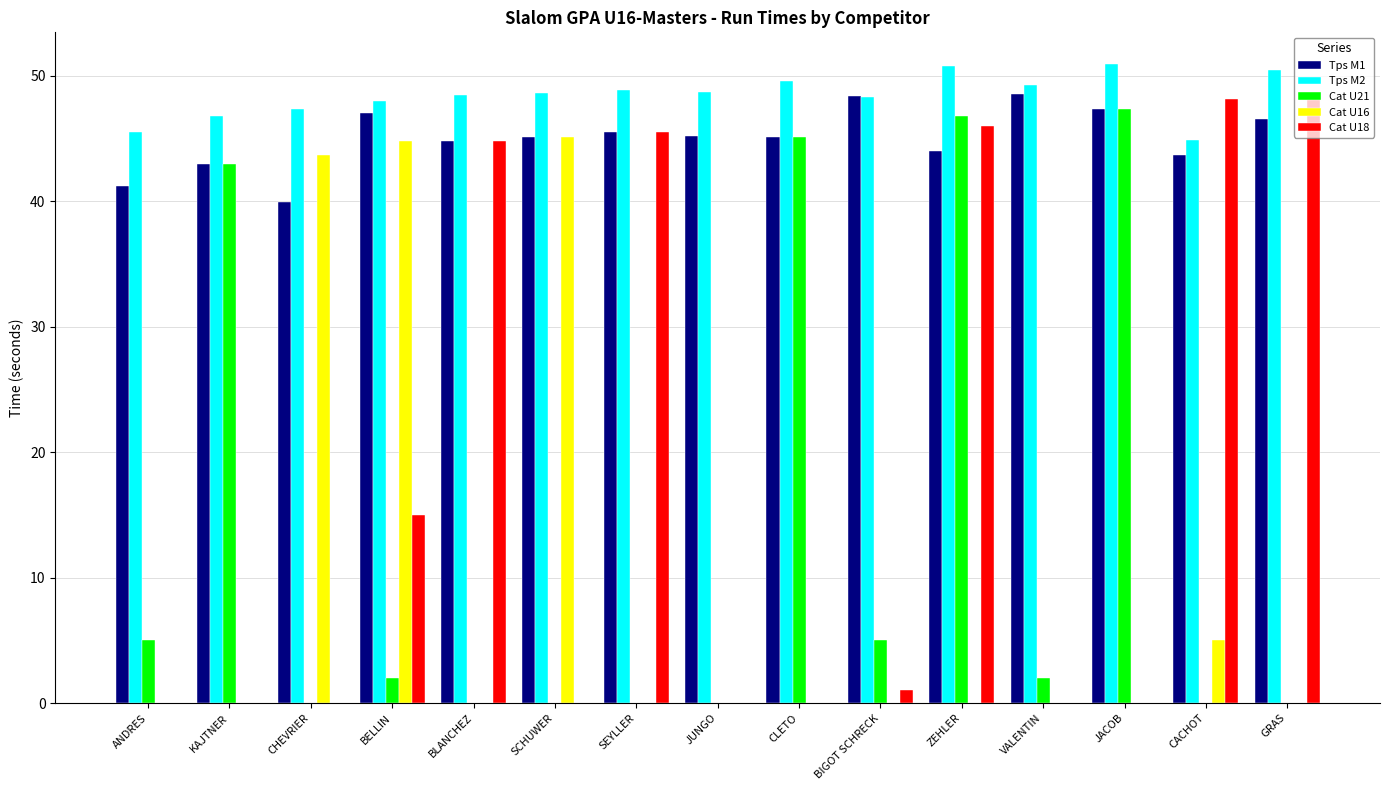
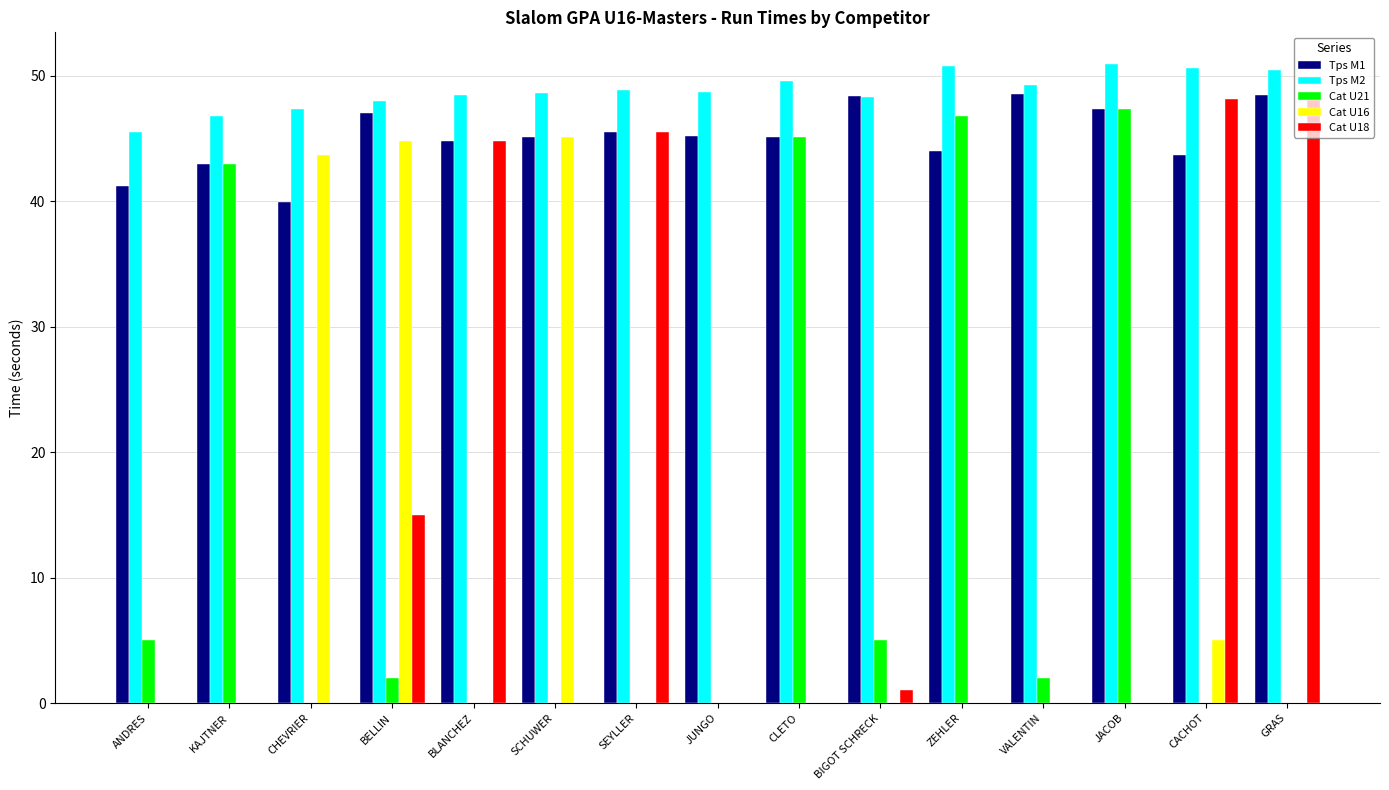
  {
    "Tps M1": {
      "ANDRES": 41.2,
      "KAJTNER": 43.0,
      "CHEVRIER": 40.0,
      "BELLIN": 47.0,
      "BLANCHEZ": 44.8,
      "SCHUWER": 45.1,
      "SEYLLER": 45.5,
      "JUNGO": 45.2,
      "CLETO": 45.1,
      "BIGOT SCHRECK": 48.4,
      "ZEHLER": 44.0,
      "VALENTIN": 48.6,
      "JACOB": 47.4,
      "CACHOT": 43.7,
-     "GRAS": 46.6
+     "GRAS": 48.4
    },
    "Tps M2": {
      "ANDRES": 45.5,
      "KAJTNER": 46.8,
      "CHEVRIER": 47.3,
      "BELLIN": 48.0,
      "BLANCHEZ": 48.5,
      "SCHUWER": 48.6,
      "SEYLLER": 48.8,
      "JUNGO": 48.7,
      "CLETO": 49.6,
      "BIGOT SCHRECK": 48.3,
      "ZEHLER": 50.8,
      "VALENTIN": 49.3,
      "JACOB": 50.9,
-     "CACHOT": 44.9,
+     "CACHOT": 50.6,
      "GRAS": 50.5
    },
    "Cat U21": {
      "ANDRES": 5.0,
      "KAJTNER": 43.0,
      "CHEVRIER": 0.0,
      "BELLIN": 2.0,
      "BLANCHEZ": 0.0,
      "SCHUWER": 0.0,
      "SEYLLER": 0.0,
      "JUNGO": 0.0,
      "CLETO": 45.1,
      "BIGOT SCHRECK": 5.0,
      "ZEHLER": 46.8,
      "VALENTIN": 2.0,
      "JACOB": 47.4,
      "CACHOT": 0.0,
      "GRAS": 0.0
    },
    "Cat U16": {
      "ANDRES": 0.0,
      "KAJTNER": 0.0,
      "CHEVRIER": 43.7,
      "BELLIN": 44.8,
      "BLANCHEZ": 0.0,
      "SCHUWER": 45.1,
      "SEYLLER": 0.0,
      "JUNGO": 0.0,
      "CLETO": 0.0,
      "BIGOT SCHRECK": 0.0,
      "ZEHLER": 0.0,
      "VALENTIN": 0.0,
      "JACOB": 0.0,
      "CACHOT": 5.0,
      "GRAS": 0.0
    },
    "Cat U18": {
      "ANDRES": 0,
      "KAJTNER": 0,
      "CHEVRIER": 0,
      "BELLIN": 15,
      "BLANCHEZ": 45,
      "SCHUWER": 0,
      "SEYLLER": 45.5,
      "JUNGO": 0,
      "CLETO": 0,
      "BIGOT SCHRECK": 1,
-     "ZEHLER": 46,
+     "ZEHLER": 0,
      "VALENTIN": 0,
      "JACOB": 0,
      "CACHOT": 48
    }
  }
